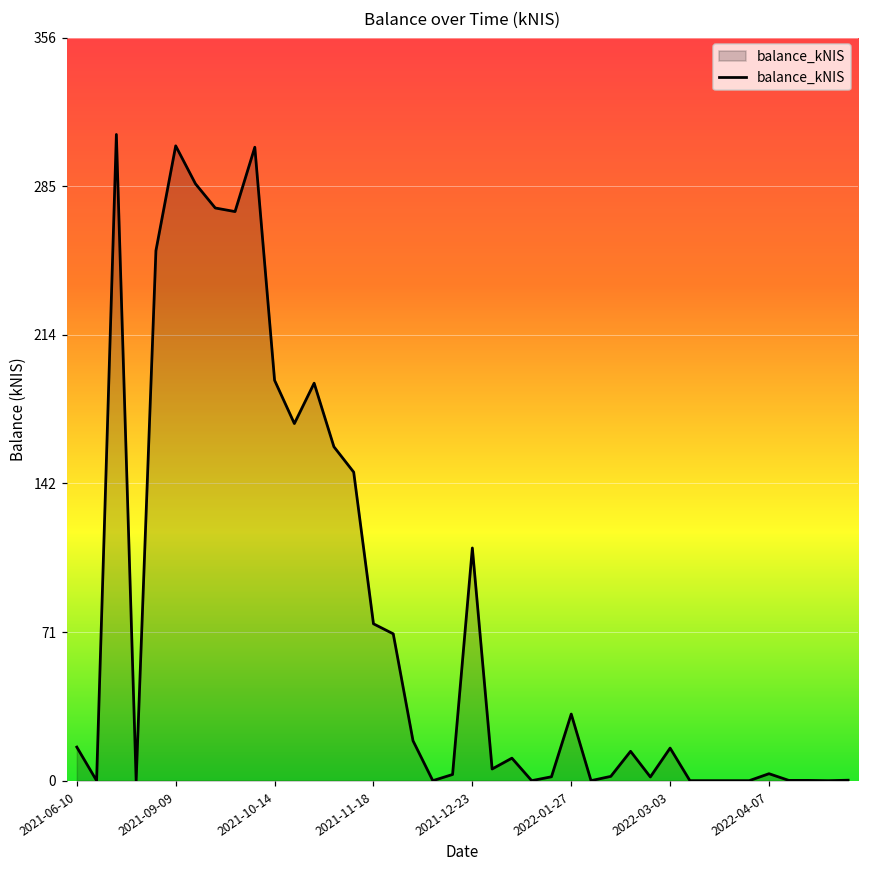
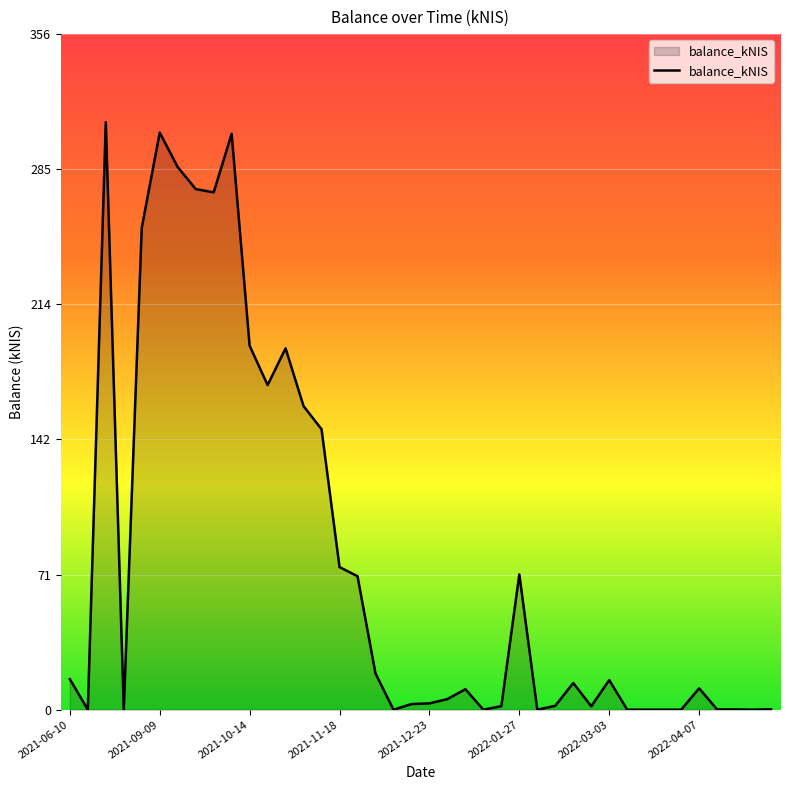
  {
    "2021-06-10": 16,
    "2021-09-09": 304,
    "2021-10-14": 192,
    "2021-11-18": 75,
-   "2021-12-23": 112,
-   "2022-01-27": 32,
+   "2021-12-23": 3,
+   "2022-01-27": 71,
    "2022-03-03": 16,
-   "2022-04-07": 3
+   "2022-04-07": 11
  }
